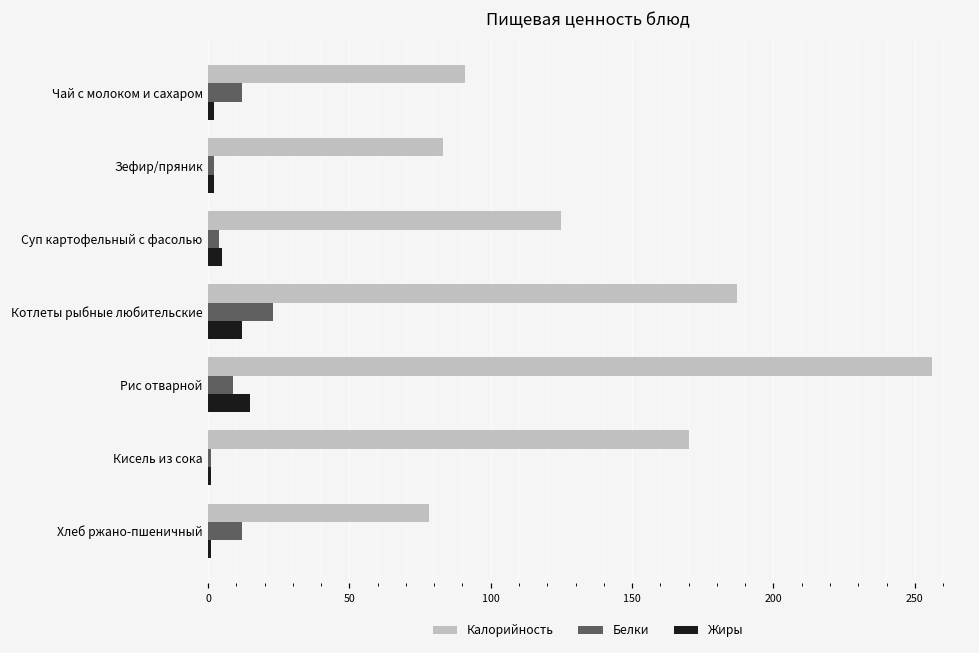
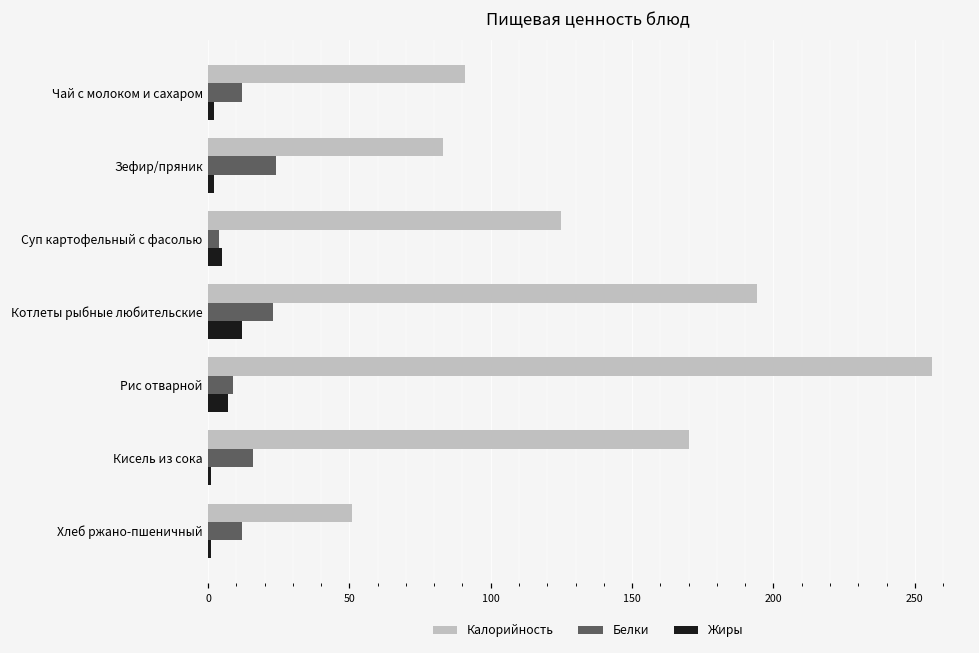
  {
    "Калорийность": {
      "Чай с молоком и сахаром": 91,
      "Зефир/пряник": 83,
      "Суп картофельный с фасолью": 125,
-     "Котлеты рыбные любительские": 187,
+     "Котлеты рыбные любительские": 194,
      "Рис отварной": 256,
      "Кисель из сока": 170,
-     "Хлеб ржано-пшеничный": 78
+     "Хлеб ржано-пшеничный": 51
    },
    "Белки": {
      "Чай с молоком и сахаром": 12,
-     "Зефир/пряник": 2,
+     "Зефир/пряник": 24,
      "Суп картофельный с фасолью": 4,
      "Котлеты рыбные любительские": 23,
      "Рис отварной": 9,
-     "Кисель из сока": 1,
+     "Кисель из сока": 16,
      "Хлеб ржано-пшеничный": 12
    },
    "Жиры": {
      "Чай с молоком и сахаром": 2,
      "Зефир/пряник": 2,
      "Суп картофельный с фасолью": 5,
      "Котлеты рыбные любительские": 12,
-     "Рис отварной": 15,
+     "Рис отварной": 7,
      "Кисель из сока": 1,
      "Хлеб ржано-пшеничный": 1
    }
  }
